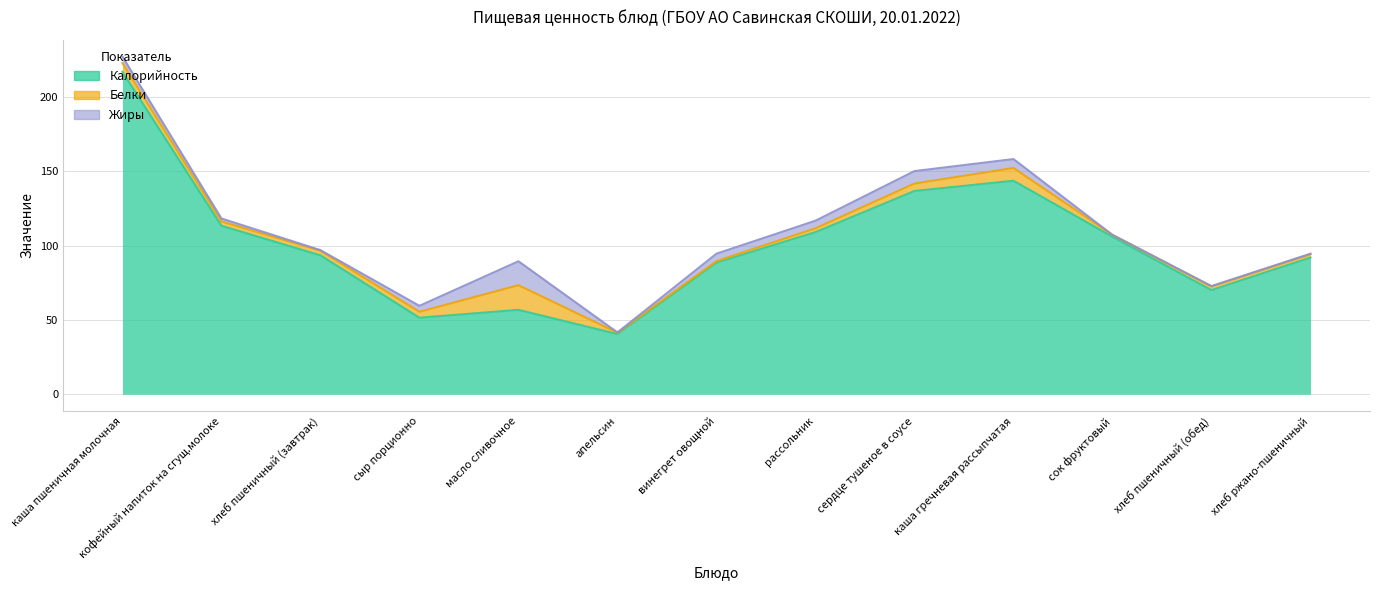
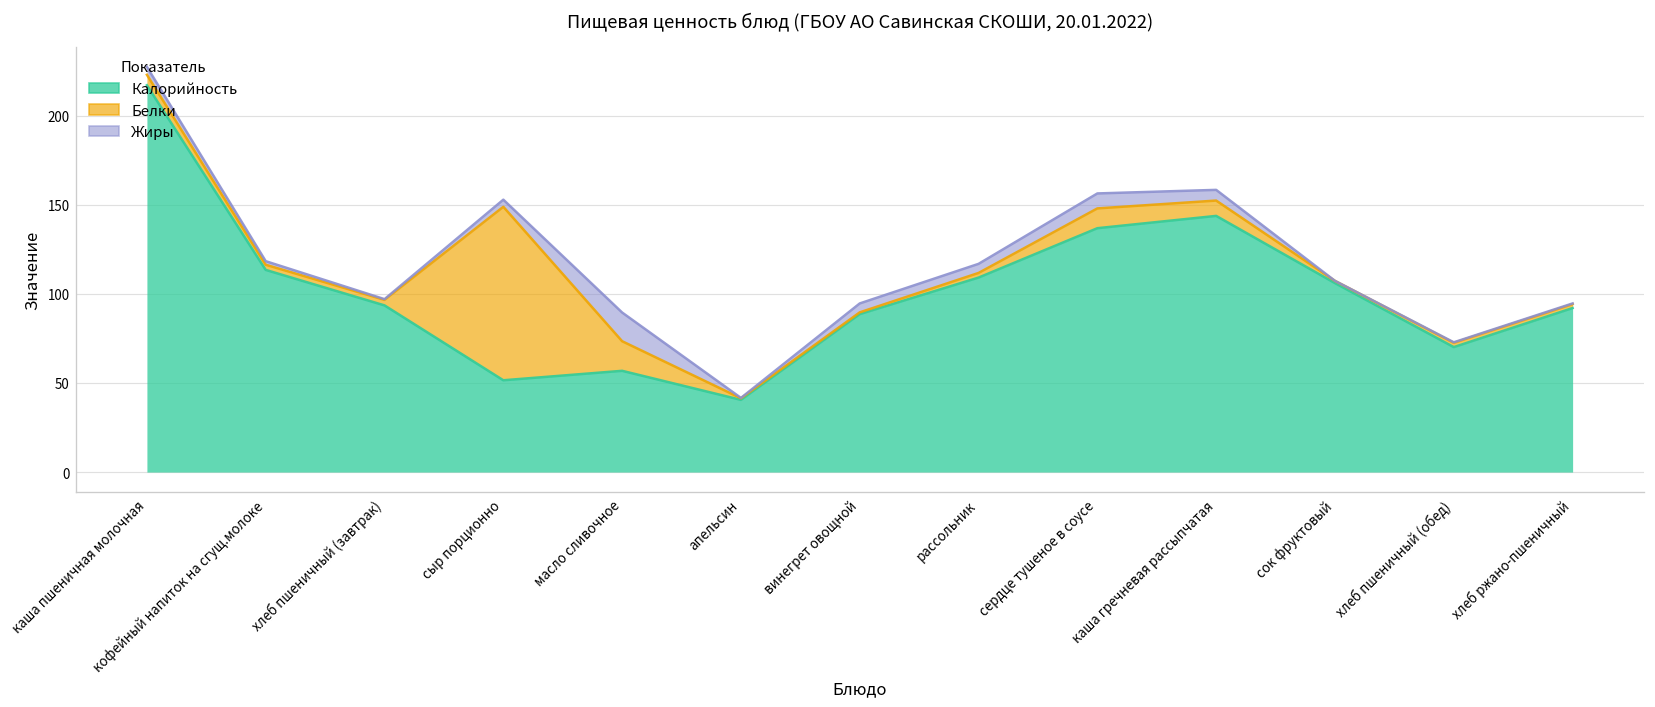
  {
    "Калорийность": {
      "каша пшеничная молочная": 217,
      "кофейный напиток на сгущ.молоке": 113,
      "хлеб пшеничный (завтрак)": 94,
      "сыр порционно": 52,
      "масло сливочное": 57,
      "рассольник": 109,
      "сердце тушеное в соусе": 137,
      "каша гречневая рассыпчатая": 144,
      "хлеб пшеничный (обед)": 70,
      "хлеб ржано-пшеничный": 92
    },
    "Белки": {
      "каша пшеничная молочная": 6,
      "кофейный напиток на сгущ.молоке": 3,
-     "сыр порционно": 4,
+     "сыр порционно": 97,
      "масло сливочное": 17,
      "рассольник": 3,
-     "сердце тушеное в соусе": 5,
+     "сердце тушеное в соусе": 11,
      "каша гречневая рассыпчатая": 9
    },
    "Жиры": {
      "каша пшеничная молочная": 4,
      "кофейный напиток на сгущ.молоке": 2,
      "сыр порционно": 4,
      "масло сливочное": 16,
      "винегрет овощной": 5,
      "рассольник": 5,
      "сердце тушеное в соусе": 8,
      "каша гречневая рассыпчатая": 6
    }
  }
